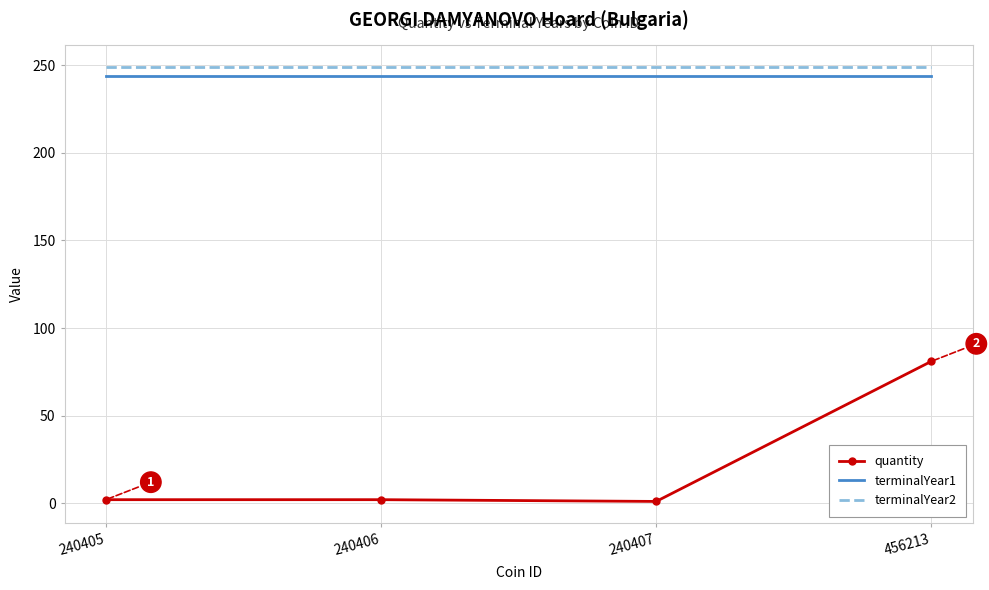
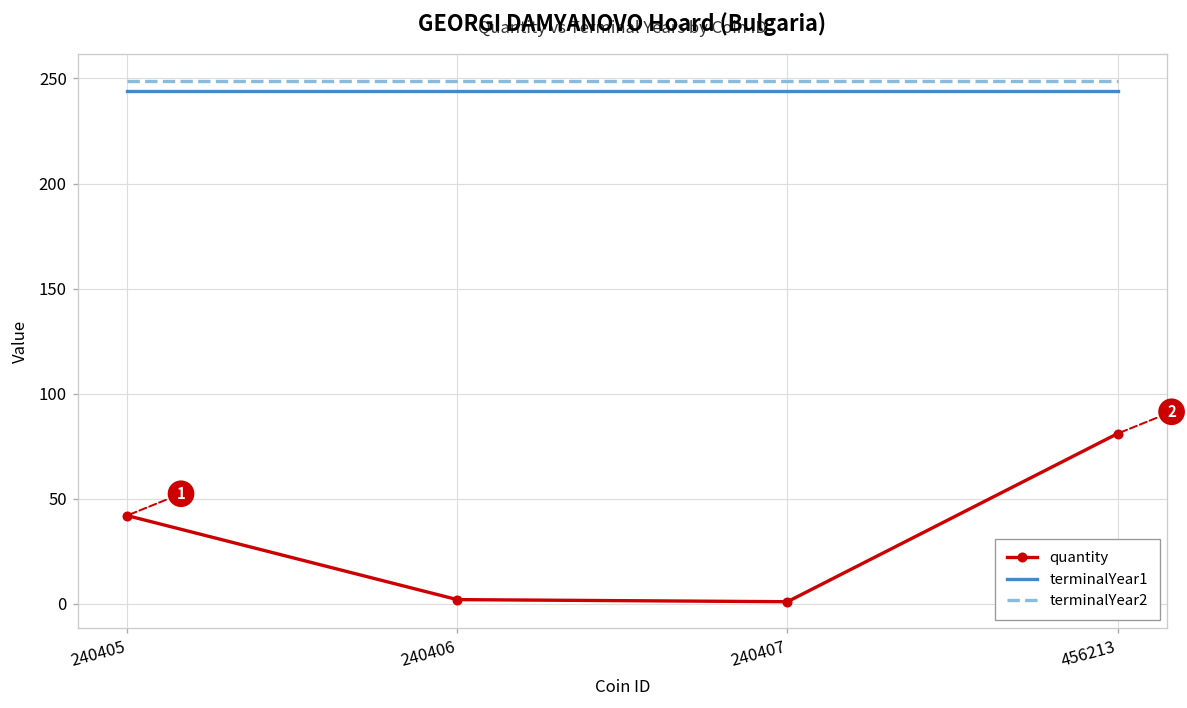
  {
    "quantity": {
-     "240405": 2,
+     "240405": 42,
      "240406": 2,
      "240407": 1,
      "456213": 81
    },
    "terminalYear1": {
      "240405": 244,
      "240406": 244,
      "240407": 244,
      "456213": 244
    },
    "terminalYear2": {
      "240405": 249,
      "240406": 249,
      "240407": 249,
      "456213": 249
    }
  }
